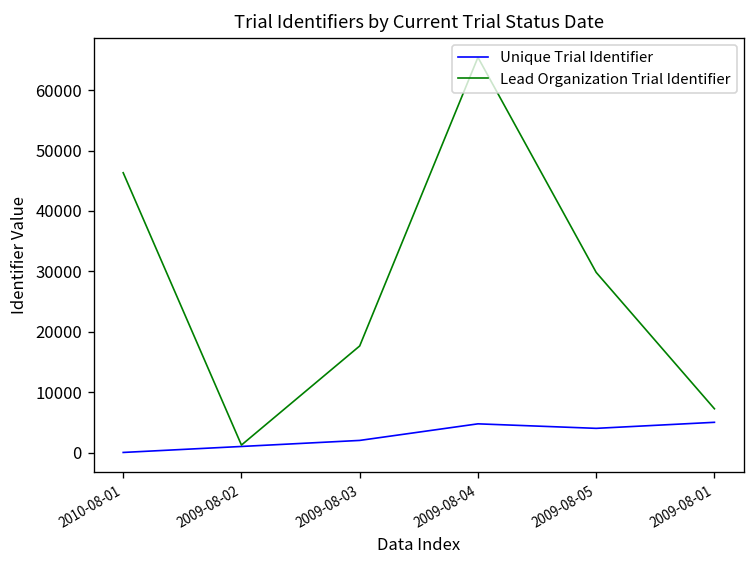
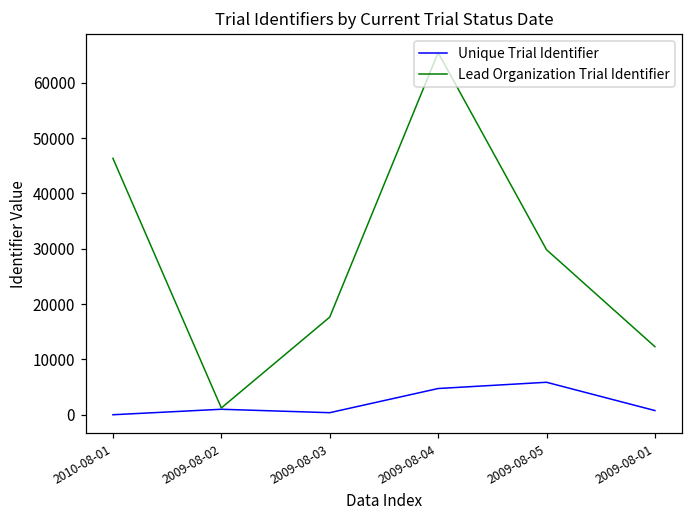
  {
    "Unique Trial Identifier": {
      "2010-08-01": 0,
-     "2009-08-03": 2000,
+     "2009-08-03": 0,
      "2009-08-04": 5000,
-     "2009-08-05": 4000,
-     "2009-08-01": 5000
+     "2009-08-05": 6000,
+     "2009-08-01": 1000
    },
    "Lead Organization Trial Identifier": {
      "2010-08-01": 46000,
      "2009-08-03": 18000,
      "2009-08-05": 30000,
-     "2009-08-01": 7000
+     "2009-08-01": 12000
    }
  }
